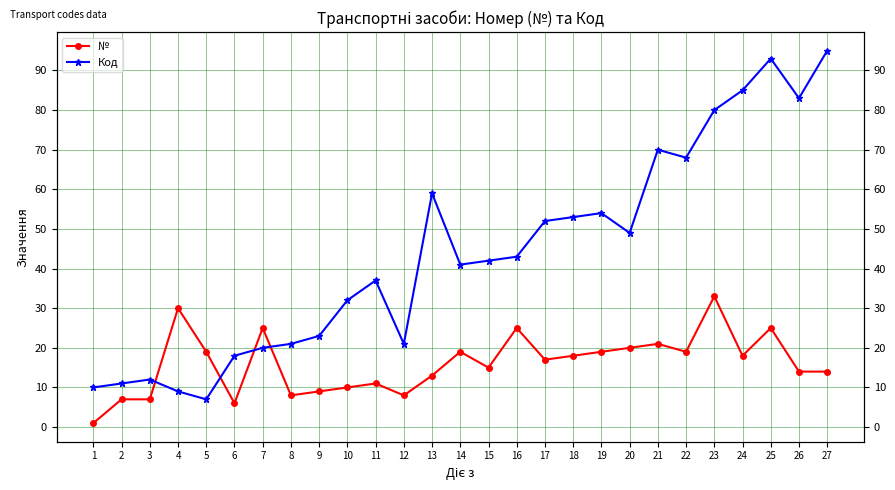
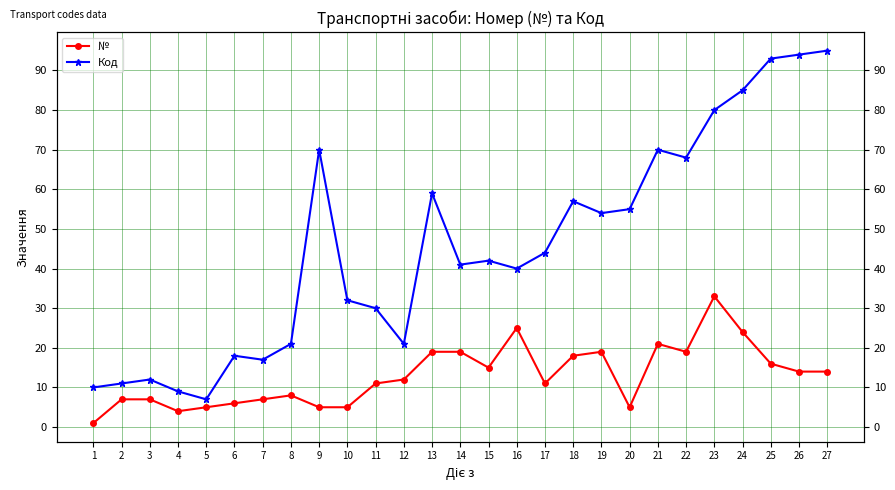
  {
    "№": {
      "1": 1,
      "2": 7,
      "3": 7,
-     "4": 30,
-     "5": 19,
+     "4": 4,
+     "5": 5,
      "6": 6,
-     "7": 25,
+     "7": 7,
      "8": 8,
-     "9": 9,
-     "10": 10,
+     "9": 5,
+     "10": 5,
      "11": 11,
-     "12": 8,
-     "13": 13,
+     "12": 12,
+     "13": 19,
      "14": 19,
      "15": 15,
      "16": 25,
-     "17": 17,
+     "17": 11,
      "18": 18,
      "19": 19,
-     "20": 20,
+     "20": 5,
      "21": 21,
      "22": 19,
      "23": 33,
-     "24": 18,
-     "25": 25,
+     "24": 24,
+     "25": 16,
      "26": 14,
      "27": 14
    },
    "Код": {
      "1": 10,
      "2": 11,
      "3": 12,
      "4": 9,
      "5": 7,
      "6": 18,
-     "7": 20,
+     "7": 17,
      "8": 21,
-     "9": 23,
+     "9": 70,
      "10": 32,
-     "11": 37,
+     "11": 30,
      "12": 21,
      "13": 59,
      "14": 41,
      "15": 42,
-     "16": 43,
-     "17": 52,
-     "18": 53,
+     "16": 40,
+     "17": 44,
+     "18": 57,
      "19": 54,
-     "20": 49,
+     "20": 55,
      "21": 70,
      "22": 68,
      "23": 80,
      "24": 85,
      "25": 93,
-     "26": 83,
+     "26": 94,
      "27": 95
    }
  }
